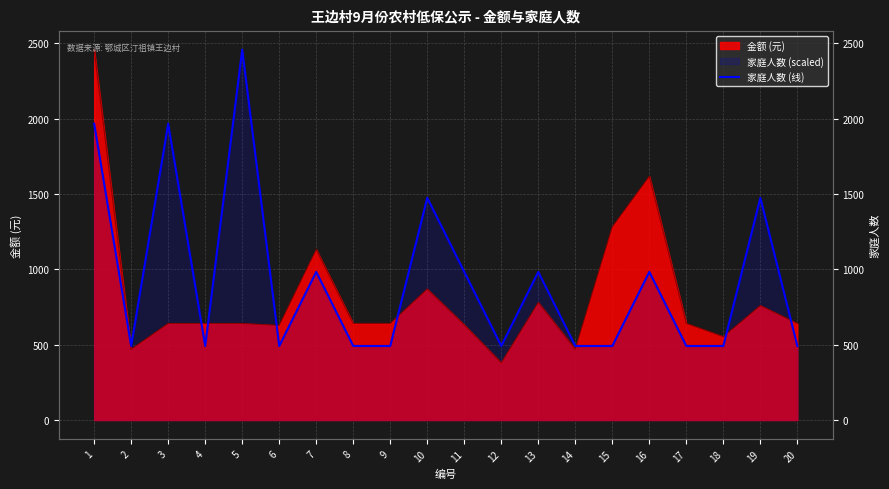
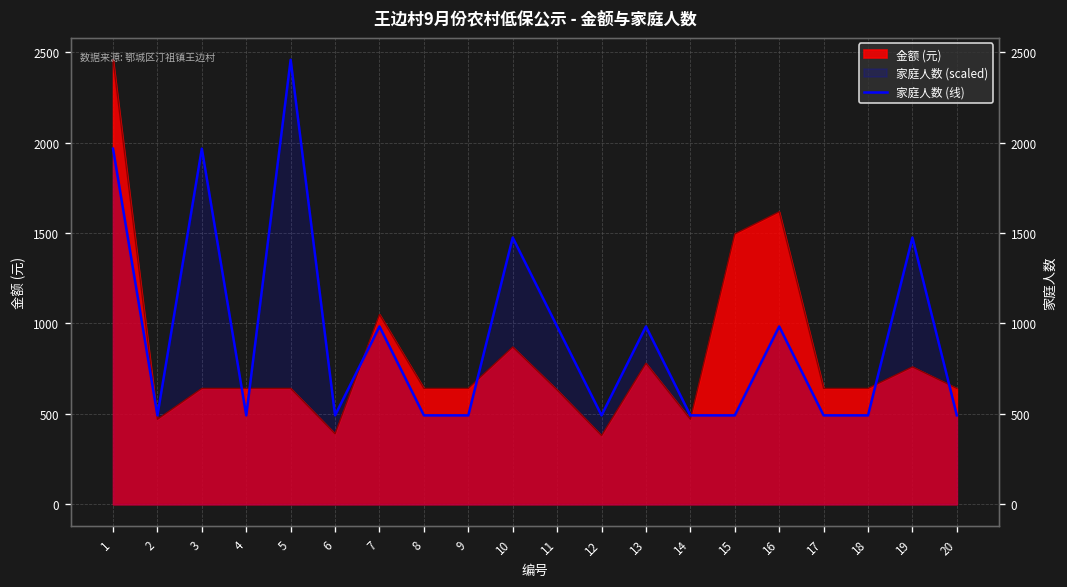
  {
    "金额 (元)": {
      "1": 2460,
      "2": 470,
      "3": 640,
      "4": 640,
      "5": 640,
-     "6": 630,
-     "7": 1130,
+     "6": 390,
+     "7": 1050,
      "8": 640,
      "9": 640,
      "10": 870,
      "11": 630,
      "12": 380,
      "13": 780,
      "14": 470,
-     "15": 1280,
+     "15": 1500,
      "16": 1620,
      "17": 640,
-     "18": 550,
+     "18": 640,
      "19": 760,
      "20": 640
    },
    "家庭人数 (scaled)": {
      "1": 1970,
      "2": 490,
      "3": 1970,
      "4": 490,
      "5": 2460,
      "6": 490,
      "7": 980,
      "8": 490,
      "9": 490,
      "10": 1480,
      "11": 980,
      "12": 490,
      "13": 980,
      "14": 490,
      "15": 490,
      "16": 980,
      "17": 490,
      "18": 490,
      "19": 1480,
      "20": 490
    }
  }
